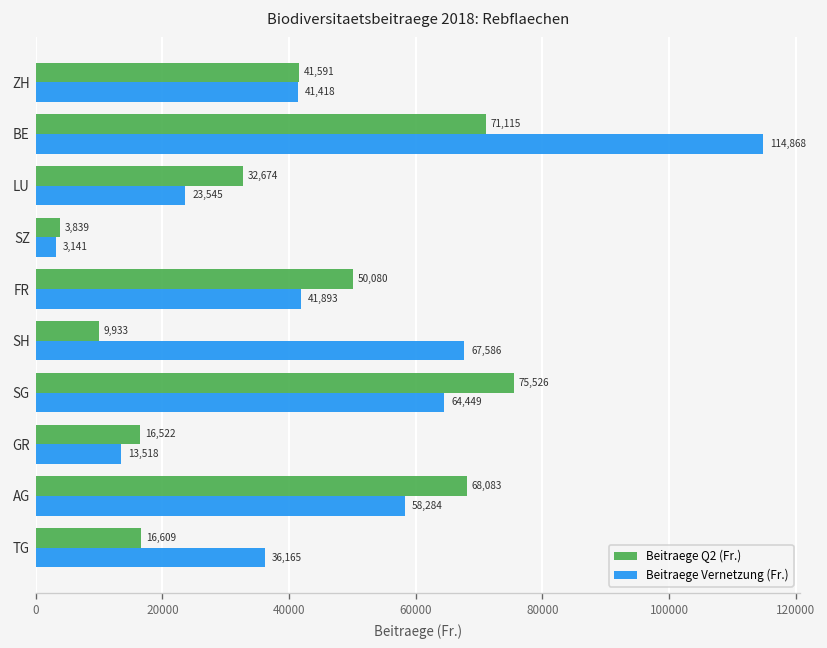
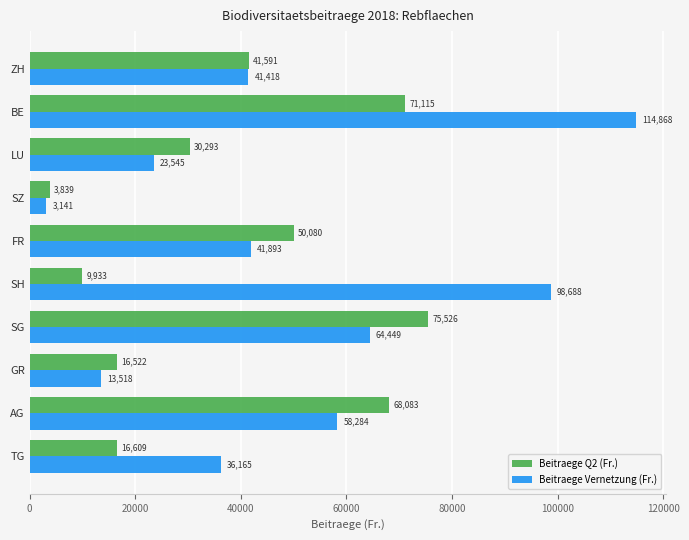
  {
    "Beitraege Q2 (Fr.)": {
      "ZH": "41,591",
      "BE": "71,115",
-     "LU": "32,674",
+     "LU": "30,293",
      "SZ": "3,839",
      "FR": "50,080",
      "SH": "9,933",
      "SG": "75,526",
      "GR": "16,522",
      "AG": "68,083",
      "TG": "16,609"
    },
    "Beitraege Vernetzung (Fr.)": {
      "ZH": "41,418",
      "BE": "114,868",
      "LU": "23,545",
      "SZ": "3,141",
      "FR": "41,893",
-     "SH": "67,586",
+     "SH": "98,688",
      "SG": "64,449",
      "GR": "13,518",
      "AG": "58,284",
      "TG": "36,165"
    }
  }
